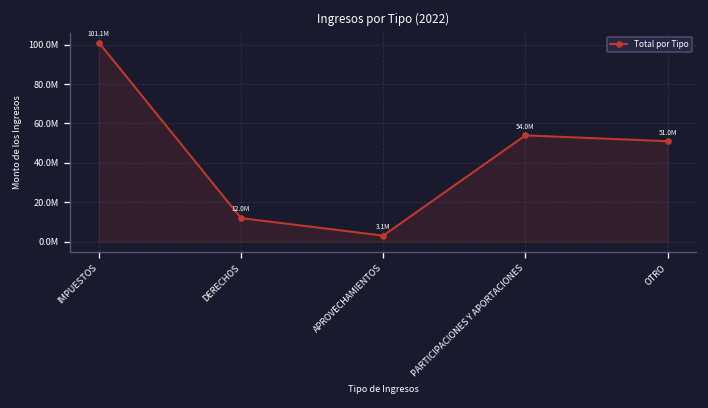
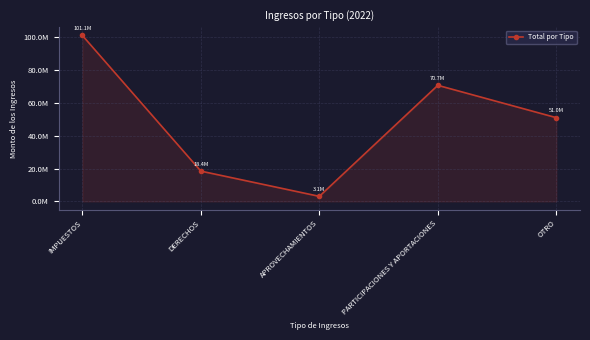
  {
    "IMPUESTOS": "101.1M",
-   "DERECHOS": "12.0M",
+   "DERECHOS": "18.4M",
    "APROVECHAMIENTOS": "3.1M",
-   "PARTICIPACIONES Y APORTACIONES": "54.0M",
+   "PARTICIPACIONES Y APORTACIONES": "70.7M",
    "OTRO": "51.0M"
  }
